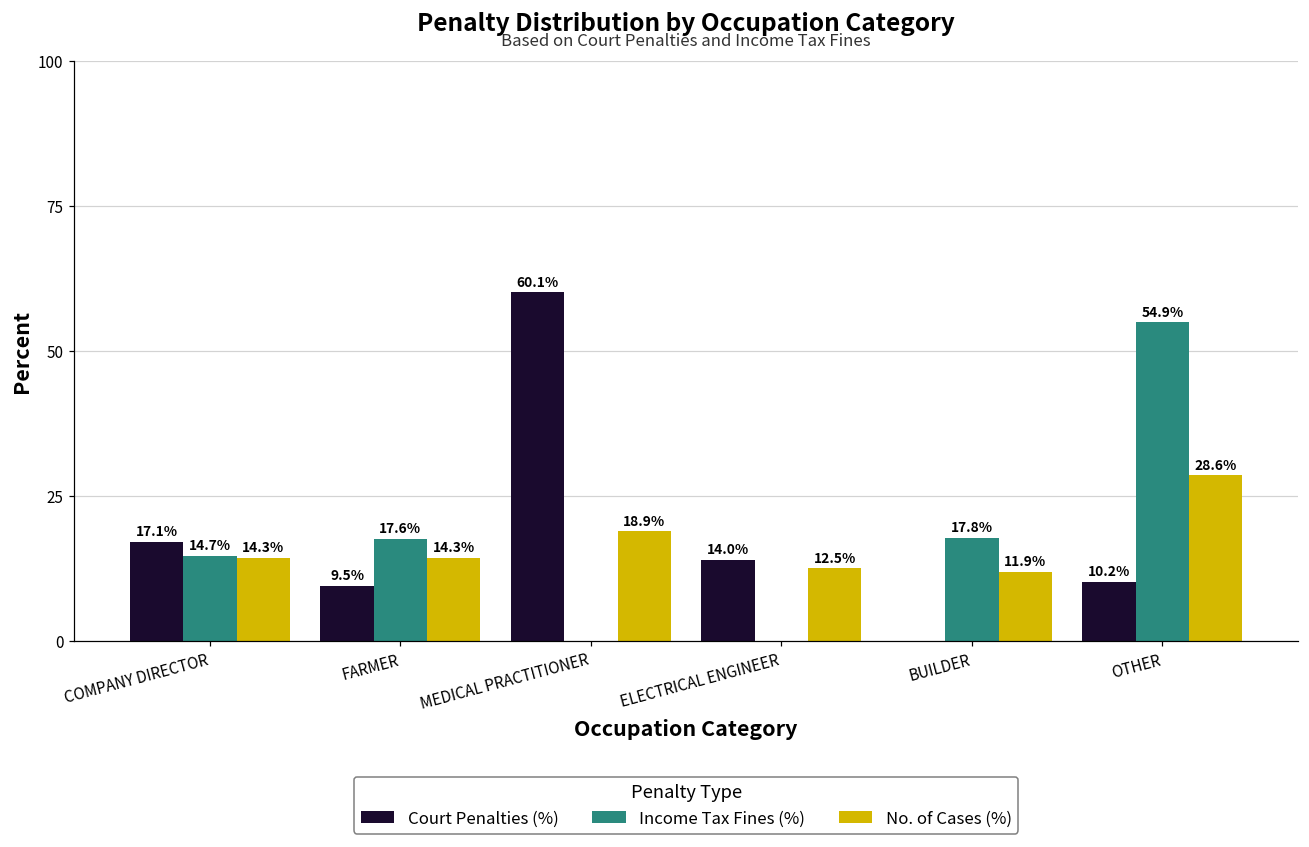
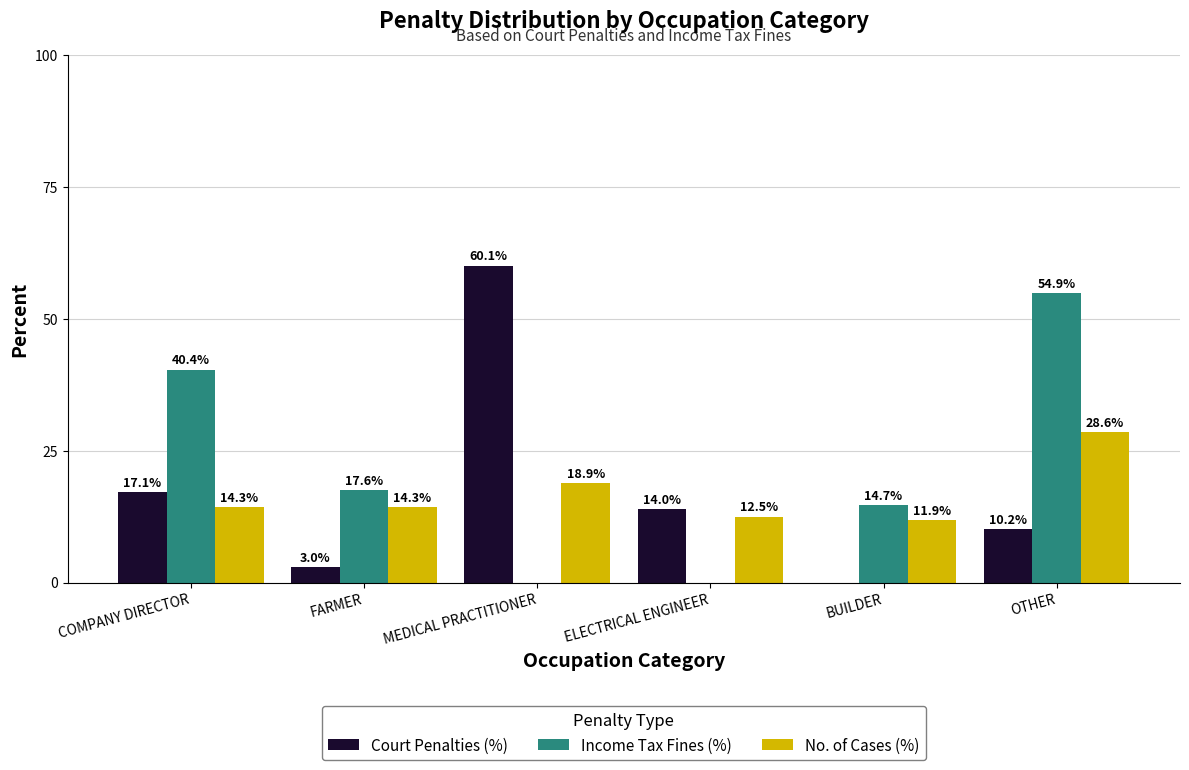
  {
    "Court Penalties (%)": {
      "COMPANY DIRECTOR": "17.1%",
-     "FARMER": "9.5%",
+     "FARMER": "3.0%",
      "MEDICAL PRACTITIONER": "60.1%",
      "ELECTRICAL ENGINEER": "14.0%",
      "OTHER": "10.2%"
    },
    "Income Tax Fines (%)": {
-     "COMPANY DIRECTOR": "14.7%",
+     "COMPANY DIRECTOR": "40.4%",
      "FARMER": "17.6%",
-     "BUILDER": "17.8%",
+     "BUILDER": "14.7%",
      "OTHER": "54.9%"
    },
    "No. of Cases (%)": {
      "COMPANY DIRECTOR": "14.3%",
      "FARMER": "14.3%",
      "MEDICAL PRACTITIONER": "18.9%",
      "ELECTRICAL ENGINEER": "12.5%",
      "BUILDER": "11.9%",
      "OTHER": "28.6%"
    }
  }
